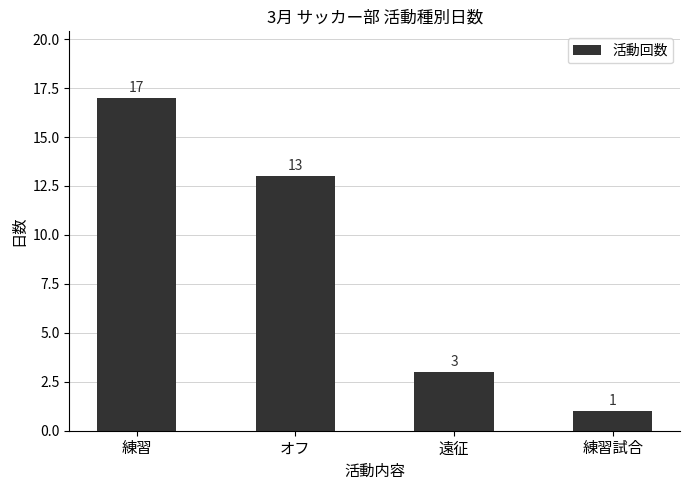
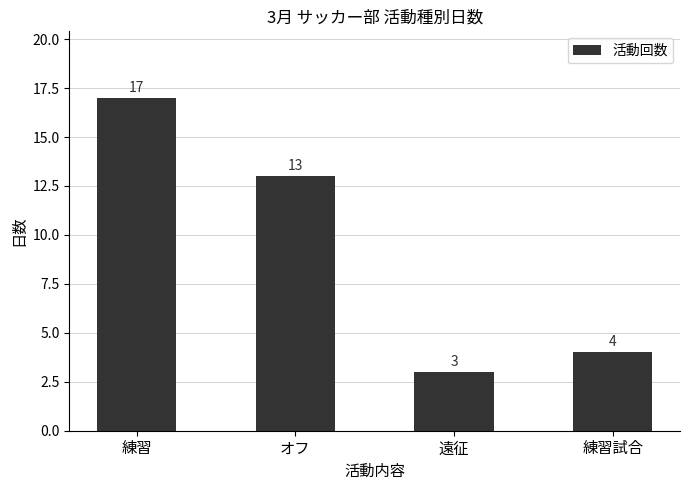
  {
    "練習": 17,
    "オフ": 13,
    "遠征": 3,
-   "練習試合": 1
+   "練習試合": 4
  }
